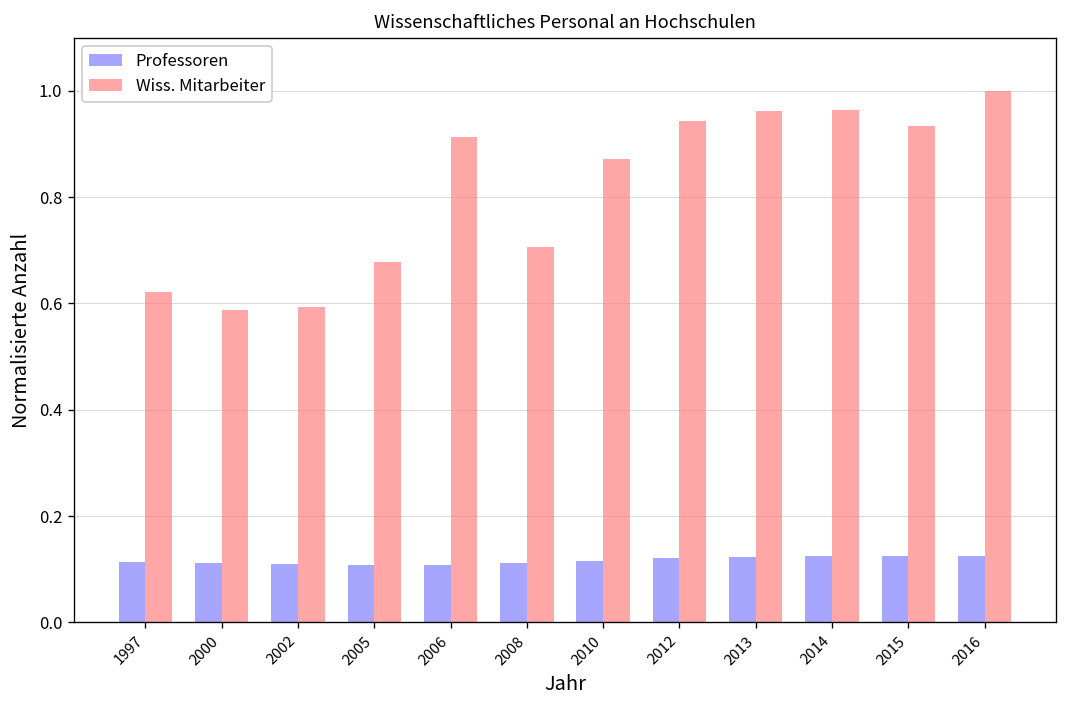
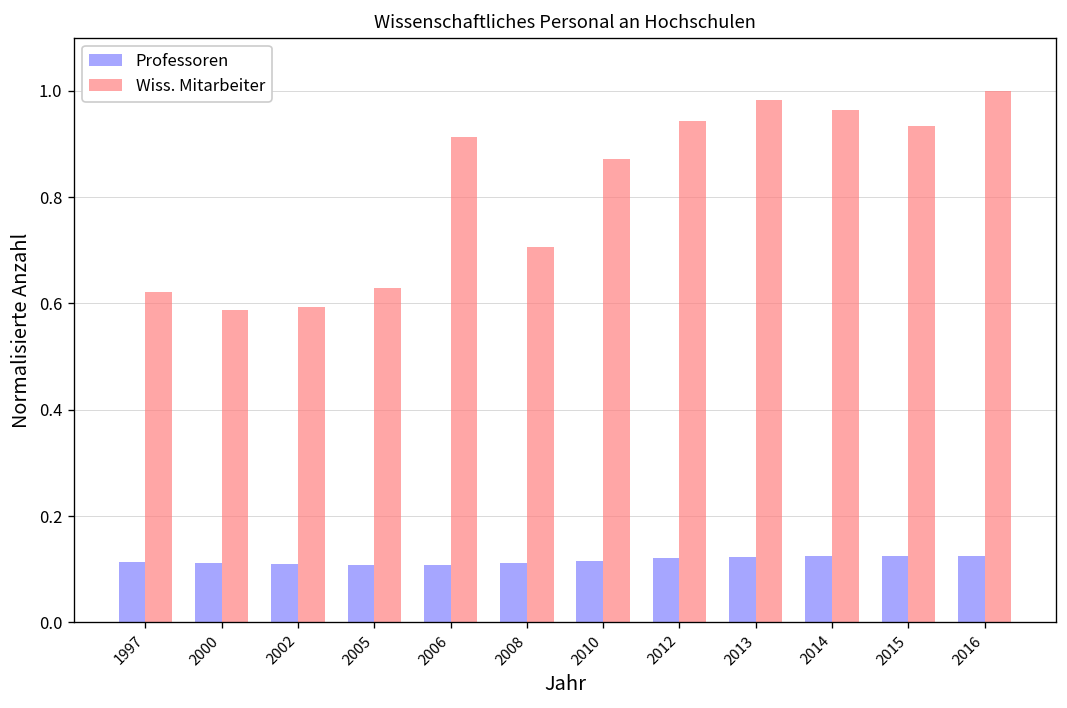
  {
    "Professoren": {
      "1997": 0.11,
      "2000": 0.11,
      "2002": 0.11,
      "2005": 0.11,
      "2006": 0.11,
      "2008": 0.11,
      "2010": 0.12,
      "2012": 0.12,
      "2013": 0.12,
      "2014": 0.12,
      "2015": 0.13,
      "2016": 0.13
    },
    "Wiss. Mitarbeiter": {
      "1997": 0.62,
      "2000": 0.59,
      "2002": 0.59,
-     "2005": 0.68,
+     "2005": 0.63,
      "2006": 0.91,
      "2008": 0.71,
      "2010": 0.87,
      "2012": 0.94,
-     "2013": 0.96,
+     "2013": 0.98,
      "2014": 0.96,
      "2015": 0.93,
      "2016": 1.00
    }
  }
